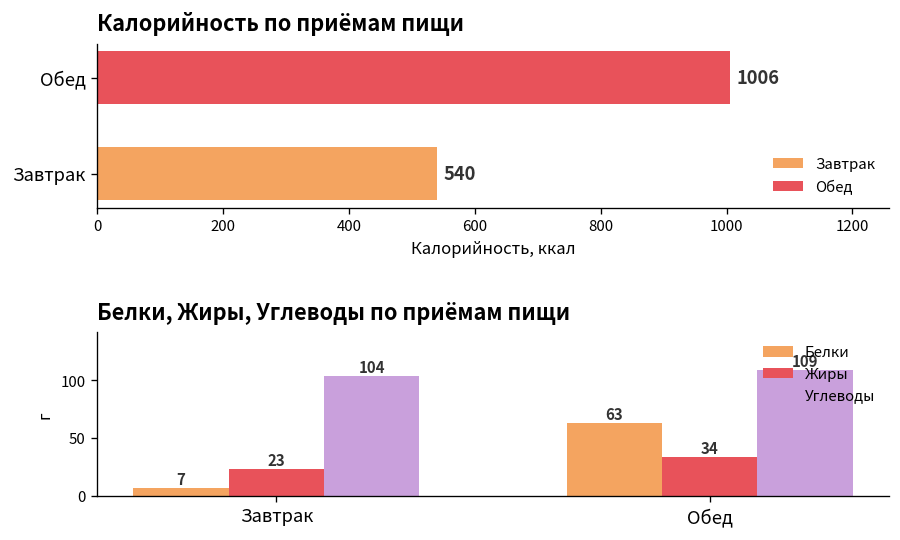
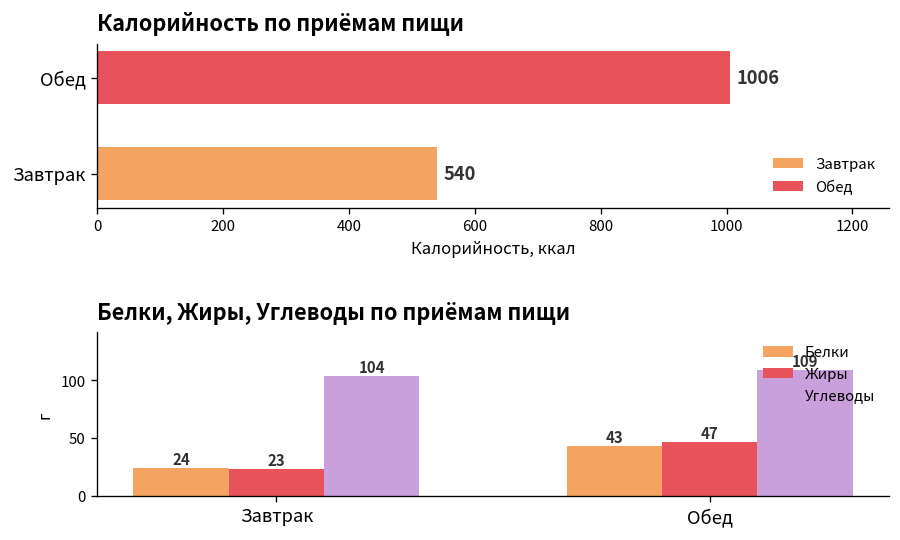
  {
    "Калорийность по приёмам пищи": {
      "Обед": 1006,
      "Завтрак": 540
    },
    "Белки, Жиры, Углеводы по приёмам пищи": {
      "Белки": {
-       "Завтрак": 7,
-       "Обед": 63
+       "Завтрак": 24,
+       "Обед": 43
      },
      "Жиры": {
        "Завтрак": 23,
-       "Обед": 34
+       "Обед": 47
      },
      "Углеводы": {
        "Завтрак": 104,
        "Обед": 109
      }
    }
  }
